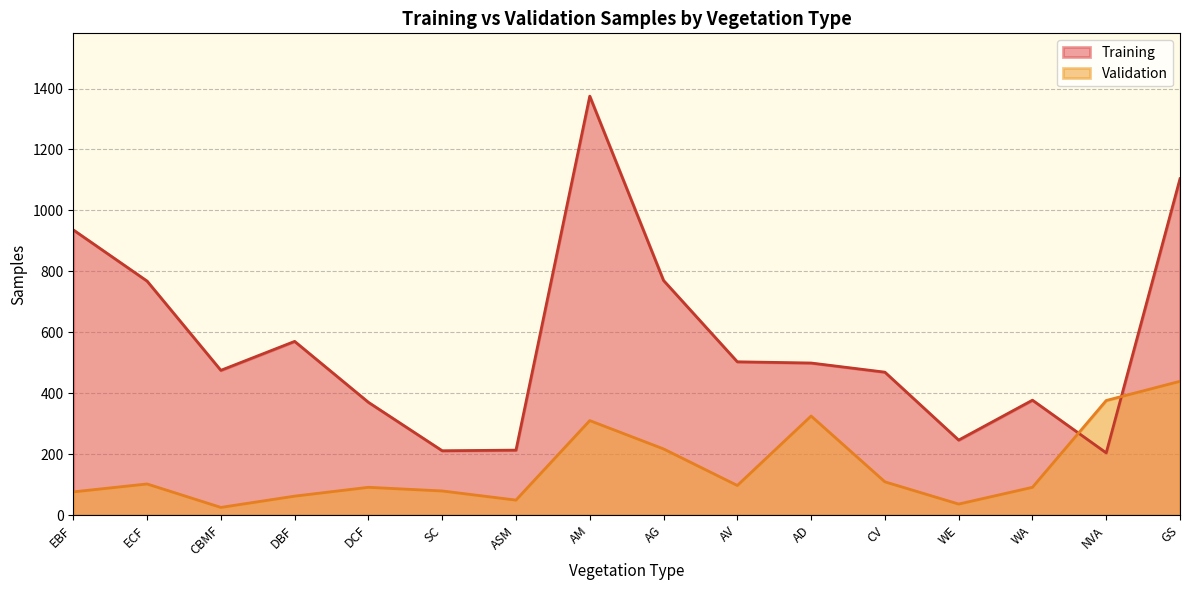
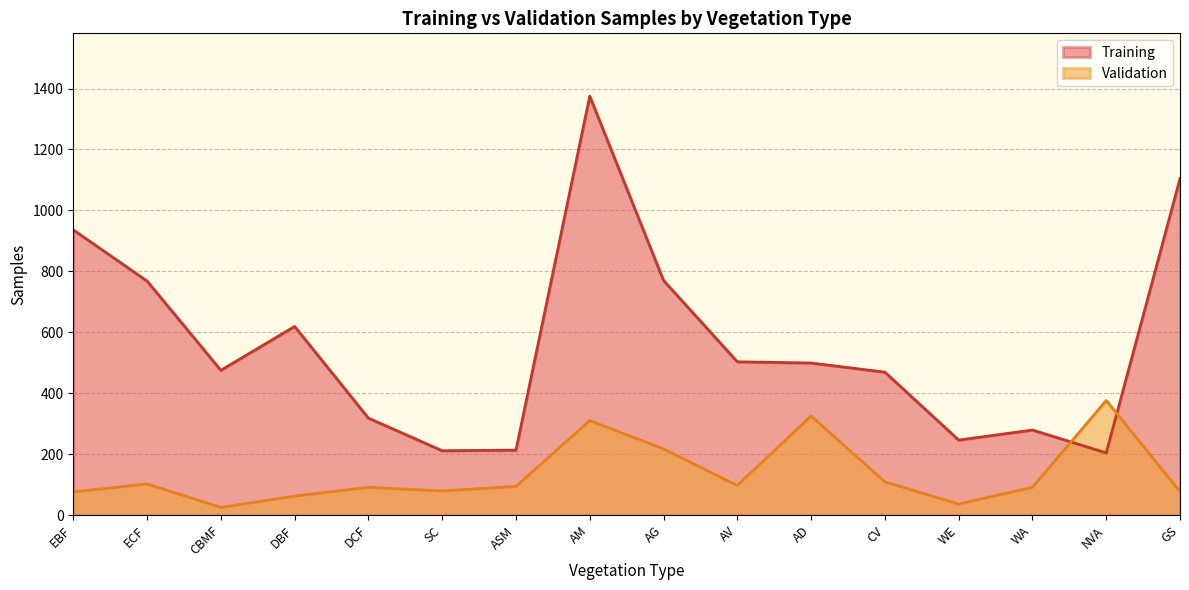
  {
    "Training": {
      "EBF": 940,
      "ECF": 770,
      "CBMF": 480,
-     "DBF": 570,
-     "DCF": 370,
+     "DBF": 620,
+     "DCF": 320,
      "SC": 210,
      "ASM": 210,
      "AM": 1380,
      "AG": 770,
      "AV": 500,
      "AD": 500,
      "CV": 470,
      "WE": 250,
-     "WA": 380,
+     "WA": 280,
      "NVA": 200,
      "GS": 1100
    },
    "Validation": {
      "EBF": 80,
      "ECF": 100,
      "CBMF": 30,
      "DBF": 60,
      "DCF": 90,
      "SC": 80,
-     "ASM": 50,
+     "ASM": 90,
      "AM": 310,
      "AG": 220,
      "AV": 100,
      "AD": 330,
      "CV": 110,
      "WE": 40,
      "WA": 90,
      "NVA": 380,
-     "GS": 440
+     "GS": 80
    }
  }
